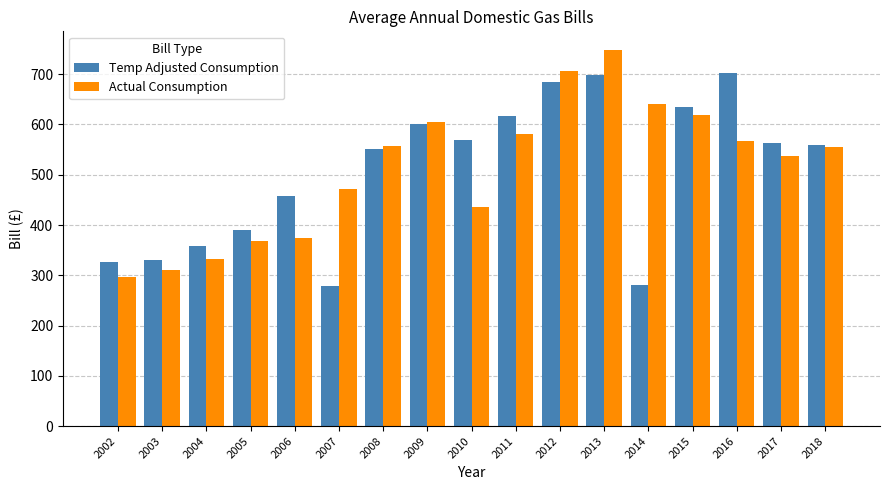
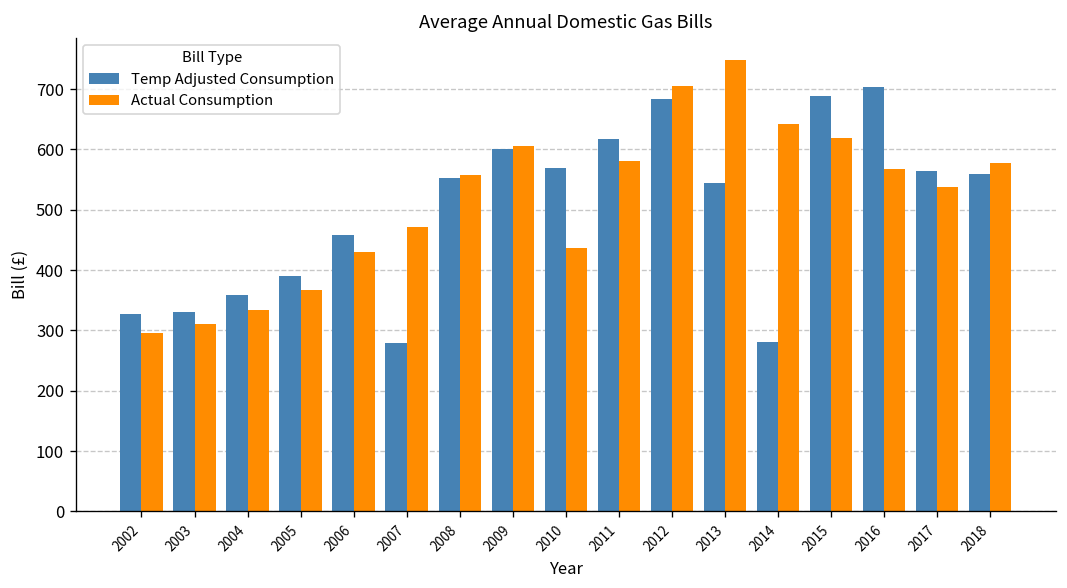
  {
    "Temp Adjusted Consumption": {
      "2002": 330,
      "2003": 330,
      "2004": 360,
      "2005": 390,
      "2006": 460,
      "2007": 280,
      "2008": 550,
      "2009": 600,
      "2010": 570,
      "2011": 620,
      "2012": 680,
-     "2013": 700,
+     "2013": 540,
      "2014": 280,
-     "2015": 640,
+     "2015": 690,
      "2016": 700,
      "2017": 560,
      "2018": 560
    },
    "Actual Consumption": {
      "2002": 300,
      "2003": 310,
      "2004": 330,
      "2005": 370,
-     "2006": 380,
+     "2006": 430,
      "2007": 470,
      "2008": 560,
      "2009": 610,
      "2010": 440,
      "2011": 580,
      "2012": 710,
      "2013": 750,
      "2014": 640,
      "2015": 620,
      "2016": 570,
      "2017": 540,
-     "2018": 550
+     "2018": 580
    }
  }
